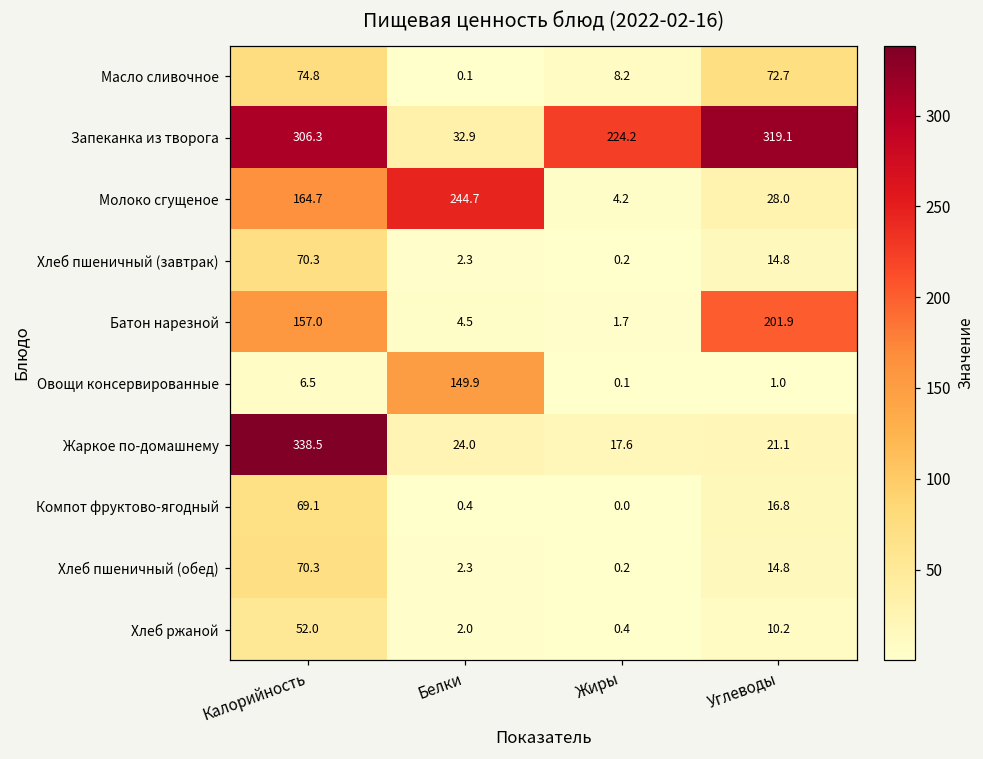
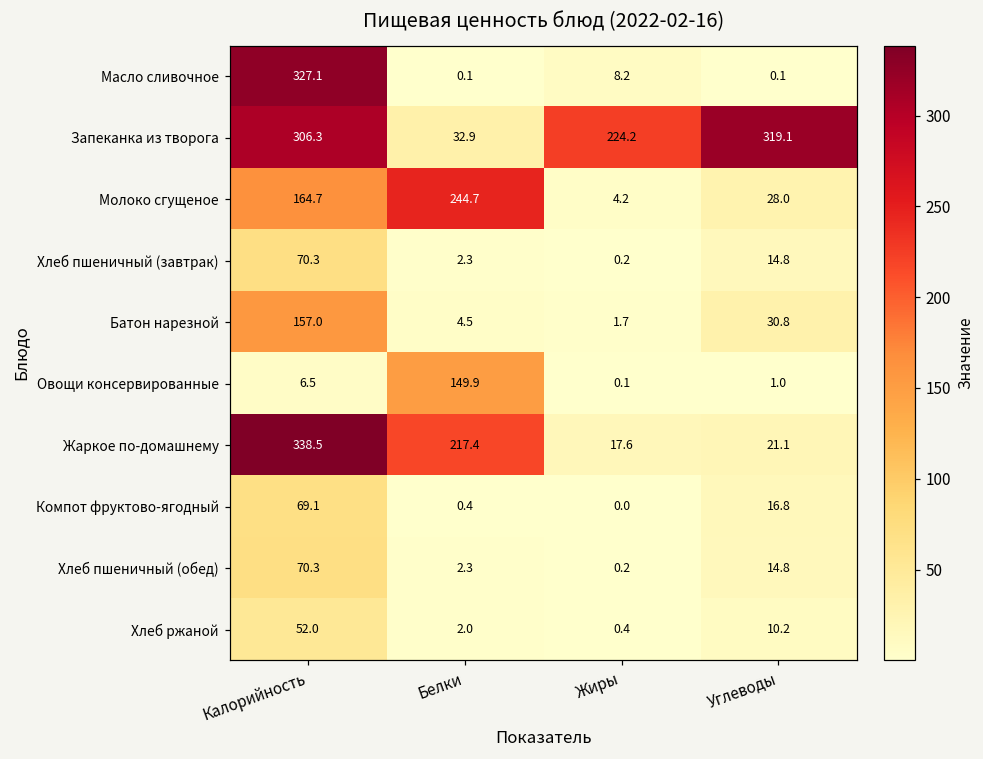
  {
    "Масло сливочное": {
-     "Калорийность": 74.8,
+     "Калорийность": 327.1,
      "Белки": 0.1,
      "Жиры": 8.2,
-     "Углеводы": 72.7
+     "Углеводы": 0.1
    },
    "Запеканка из творога": {
      "Калорийность": 306.3,
      "Белки": 32.9,
      "Жиры": 224.2,
      "Углеводы": 319.1
    },
    "Молоко сгущеное": {
      "Калорийность": 164.7,
      "Белки": 244.7,
      "Жиры": 4.2,
      "Углеводы": 28.0
    },
    "Хлеб пшеничный (завтрак)": {
      "Калорийность": 70.3,
      "Белки": 2.3,
      "Жиры": 0.2,
      "Углеводы": 14.8
    },
    "Батон нарезной": {
      "Калорийность": 157.0,
      "Белки": 4.5,
      "Жиры": 1.7,
-     "Углеводы": 201.9
+     "Углеводы": 30.8
    },
    "Овощи консервированные": {
      "Калорийность": 6.5,
      "Белки": 149.9,
      "Жиры": 0.1,
      "Углеводы": 1.0
    },
    "Жаркое по-домашнему": {
      "Калорийность": 338.5,
-     "Белки": 24.0,
+     "Белки": 217.4,
      "Жиры": 17.6,
      "Углеводы": 21.1
    },
    "Компот фруктово-ягодный": {
      "Калорийность": 69.1,
      "Белки": 0.4,
      "Жиры": 0.0,
      "Углеводы": 16.8
    },
    "Хлеб пшеничный (обед)": {
      "Калорийность": 70.3,
      "Белки": 2.3,
      "Жиры": 0.2,
      "Углеводы": 14.8
    },
    "Хлеб ржаной": {
      "Калорийность": 52.0,
      "Белки": 2.0,
      "Жиры": 0.4,
      "Углеводы": 10.2
    }
  }
